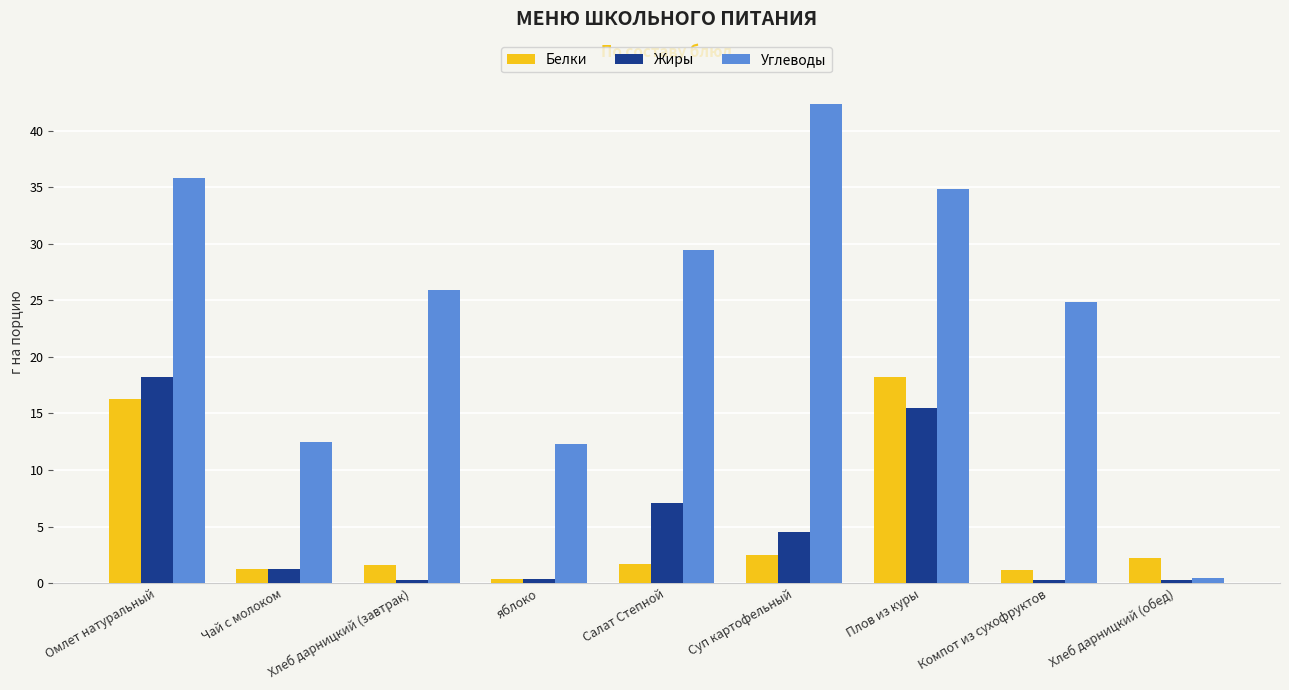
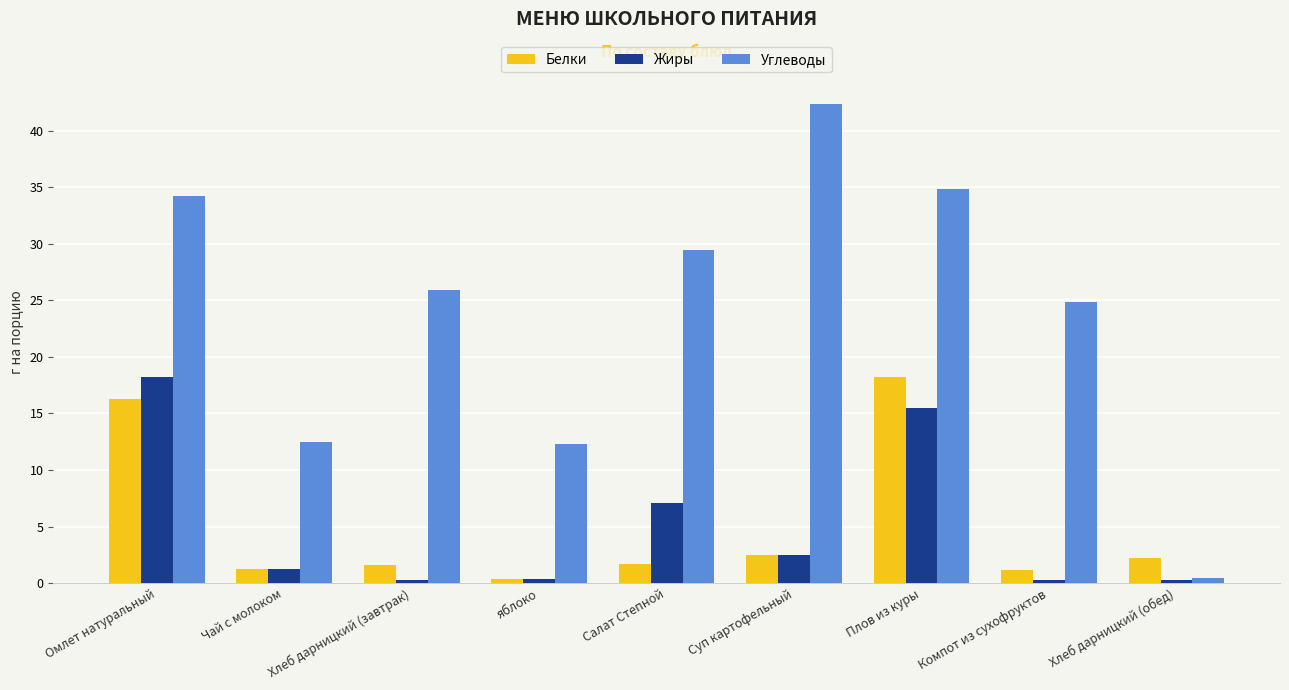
  {
    "Белки": {
      "Омлет натуральный": 16.3,
      "Чай с молоком": 1.3,
      "Хлеб дарницкий (завтрак)": 1.6,
      "яблоко": 0.4,
      "Салат Степной": 1.7,
      "Суп картофельный": 2.5,
      "Плов из куры": 18.3,
      "Компот из сухофруктов": 1.2,
      "Хлеб дарницкий (обед)": 2.2
    },
    "Жиры": {
      "Омлет натуральный": 18.2,
      "Чай с молоком": 1.3,
      "Хлеб дарницкий (завтрак)": 0.3,
      "яблоко": 0.4,
      "Салат Степной": 7.1,
-     "Суп картофельный": 4.5,
+     "Суп картофельный": 2.5,
      "Плов из куры": 15.5,
      "Компот из сухофруктов": 0.3,
      "Хлеб дарницкий (обед)": 0.3
    },
    "Углеводы": {
-     "Омлет натуральный": 35.8,
+     "Омлет натуральный": 34.2,
      "Чай с молоком": 12.5,
      "Хлеб дарницкий (завтрак)": 25.9,
      "яблоко": 12.3,
      "Салат Степной": 29.4,
      "Суп картофельный": 42.3,
      "Плов из куры": 34.8,
      "Компот из сухофруктов": 24.8,
      "Хлеб дарницкий (обед)": 0.4
    }
  }
